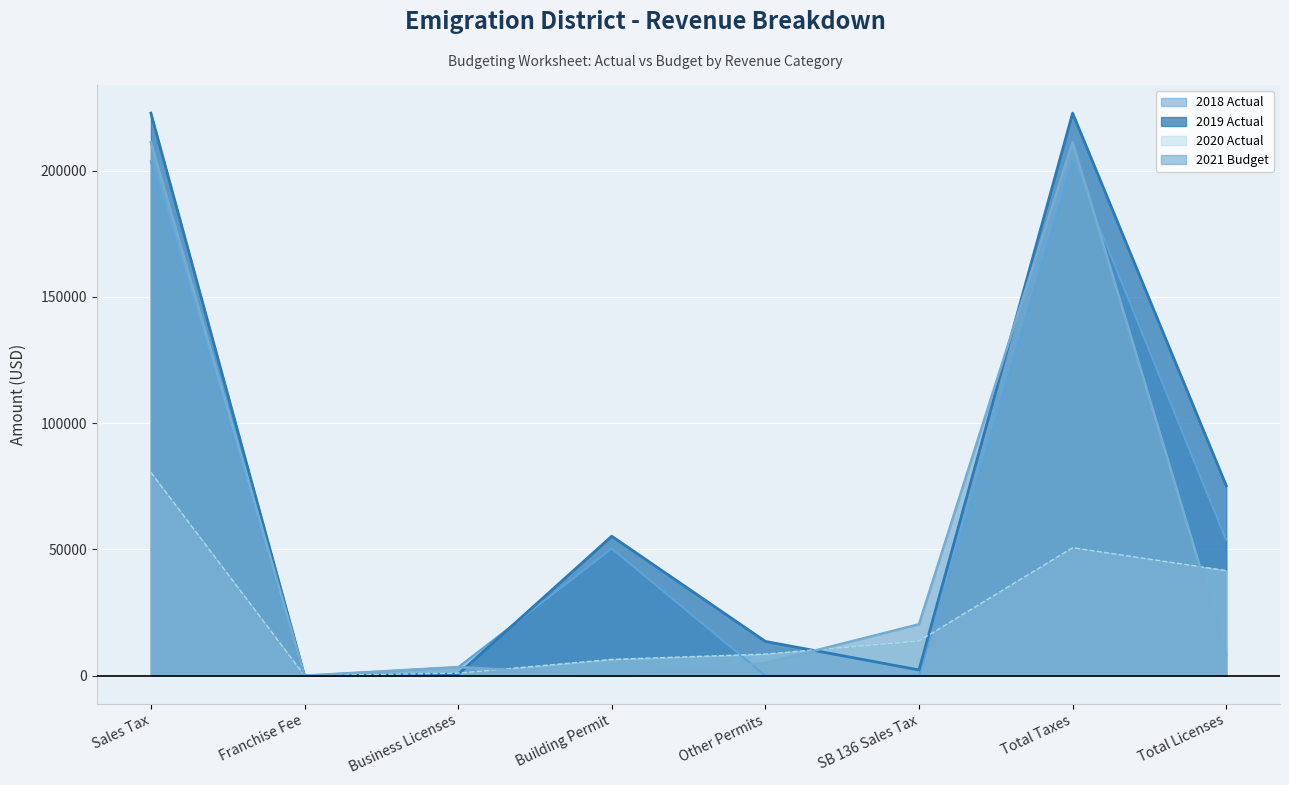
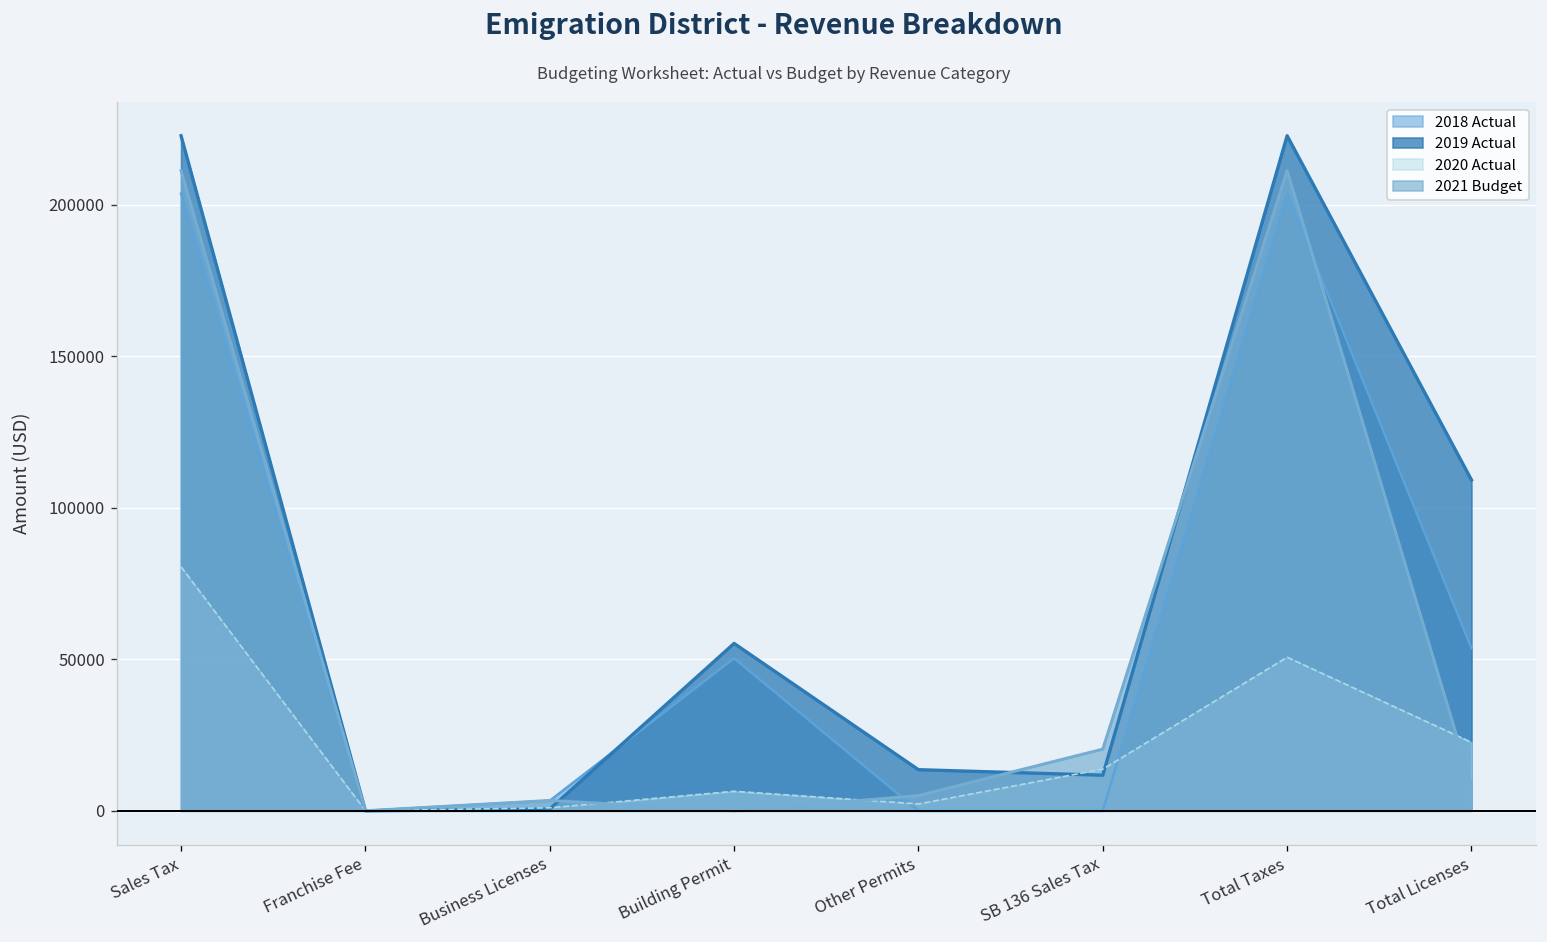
  {
    "2019 Actual": {
      "Sales Tax": 223000,
      "Building Permit": 55000,
      "Other Permits": 14000,
-     "SB 136 Sales Tax": 2000,
+     "SB 136 Sales Tax": 12000,
      "Total Taxes": 223000,
-     "Total Licenses": 75000
+     "Total Licenses": 109000
    },
    "2020 Actual": {
      "Sales Tax": 81000,
      "Building Permit": 6000,
-     "Other Permits": 9000,
+     "Other Permits": 2000,
      "SB 136 Sales Tax": 14000,
      "Total Taxes": 51000,
-     "Total Licenses": 42000
+     "Total Licenses": 23000
    }
  }
